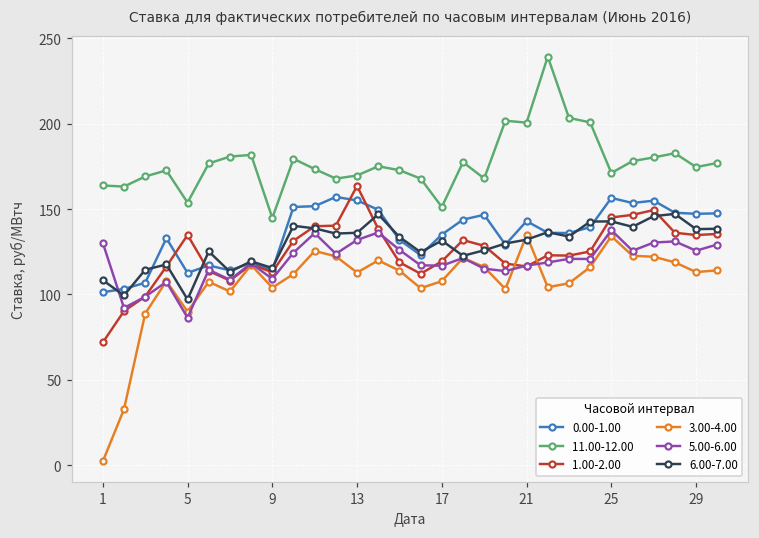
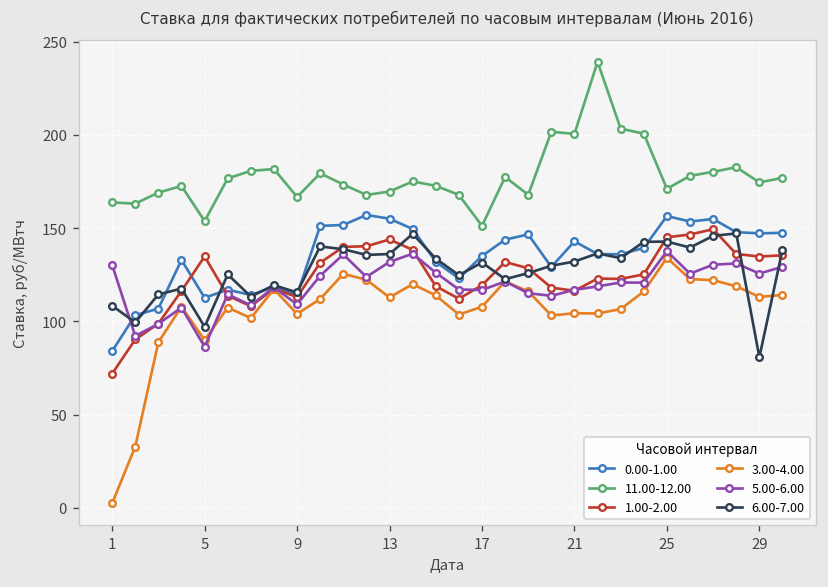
  {
    "0.00-1.00": {
-     "1": 101,
+     "1": 84,
      "5": 113,
      "13": 155,
      "17": 135,
      "21": 143,
      "25": 157,
      "29": 147
    },
    "11.00-12.00": {
      "1": 164,
      "5": 154,
-     "9": 145,
+     "9": 167,
      "13": 170,
      "17": 151,
      "21": 201,
      "25": 171,
      "29": 175
    },
    "1.00-2.00": {
      "1": 72,
      "5": 135,
-     "13": 164,
+     "13": 144,
      "17": 119,
      "25": 145,
      "29": 135
    },
    "3.00-4.00": {
      "1": 2,
      "5": 90,
      "9": 104,
      "13": 113,
      "17": 108,
-     "21": 135,
+     "21": 104,
      "25": 134,
      "29": 113
    },
    "5.00-6.00": {
      "1": 130,
      "5": 86,
      "9": 109,
      "13": 132,
      "17": 117,
      "25": 138,
      "29": 126
    },
    "6.00-7.00": {
      "1": 108,
      "5": 97,
      "13": 136,
      "17": 132,
      "21": 132,
      "25": 143,
-     "29": 138
+     "29": 81
    }
  }
